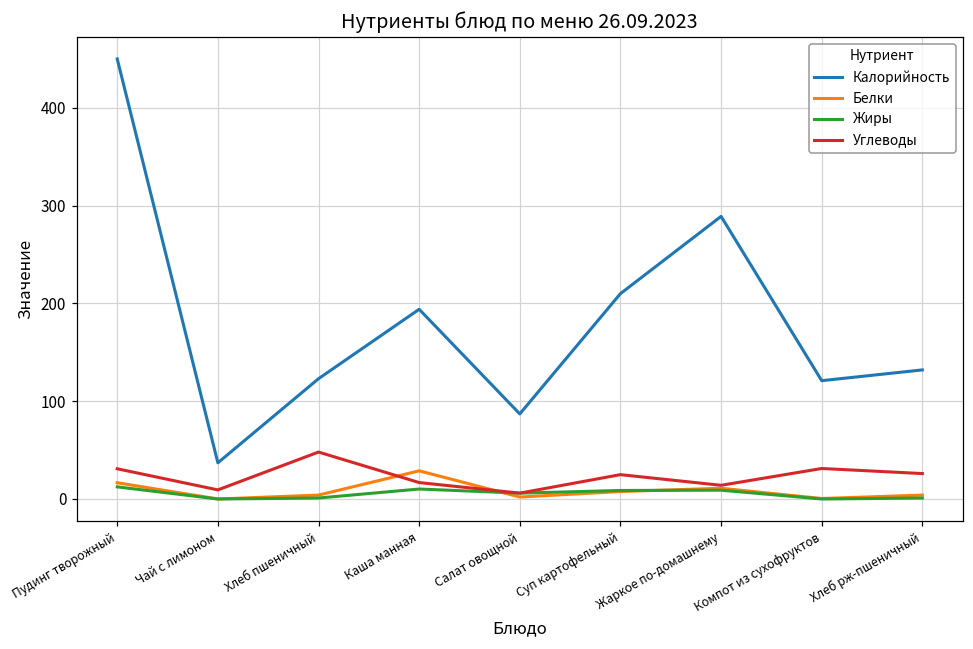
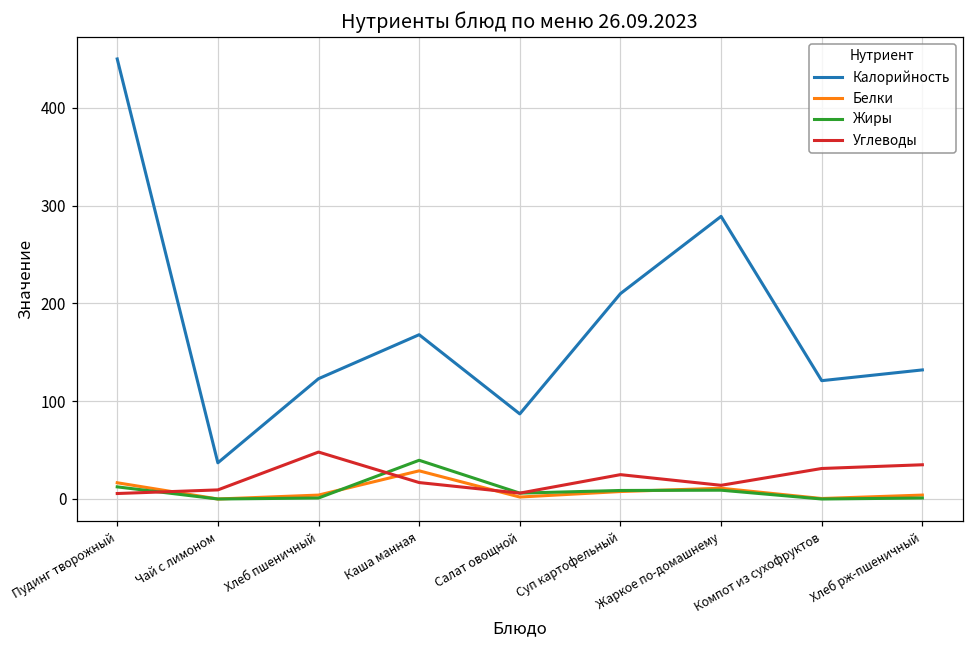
  {
    "Калорийность": {
      "Пудинг творожный": 450,
      "Чай с лимоном": 40,
      "Хлеб пшеничный": 120,
-     "Каша манная": 190,
+     "Каша манная": 170,
      "Салат овощной": 90,
      "Суп картофельный": 210,
      "Жаркое по-домашнему": 290,
      "Компот из сухофруктов": 120,
      "Хлеб рж-пшеничный": 130
    },
    "Белки": {
      "Пудинг творожный": 20,
      "Хлеб пшеничный": 0,
      "Каша манная": 30,
      "Салат овощной": 0,
      "Хлеб рж-пшеничный": 0
    },
    "Жиры": {
      "Пудинг творожный": 10,
      "Хлеб пшеничный": 0,
-     "Каша манная": 10,
+     "Каша манная": 40,
      "Хлеб рж-пшеничный": 0
    },
    "Углеводы": {
-     "Пудинг творожный": 30,
+     "Пудинг творожный": 10,
      "Чай с лимоном": 10,
      "Хлеб пшеничный": 50,
      "Каша манная": 20,
      "Суп картофельный": 20,
      "Жаркое по-домашнему": 10,
      "Компот из сухофруктов": 30,
-     "Хлеб рж-пшеничный": 30
+     "Хлеб рж-пшеничный": 40
    }
  }
